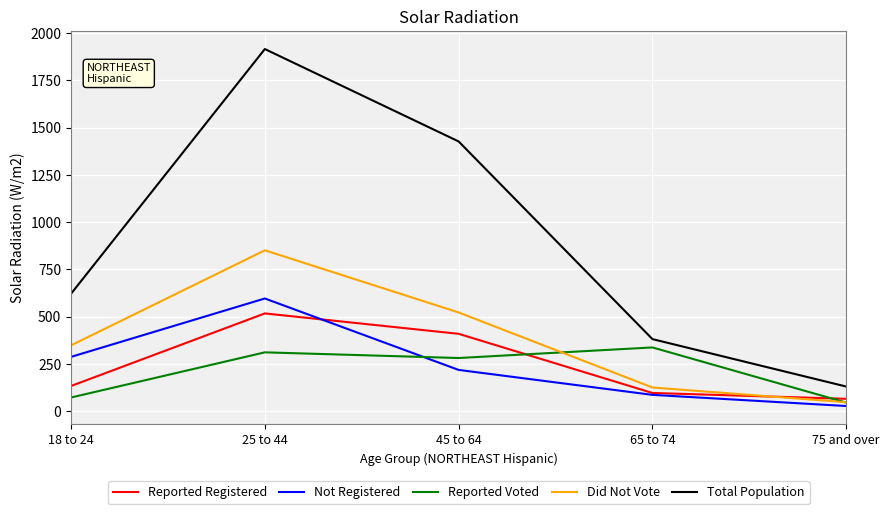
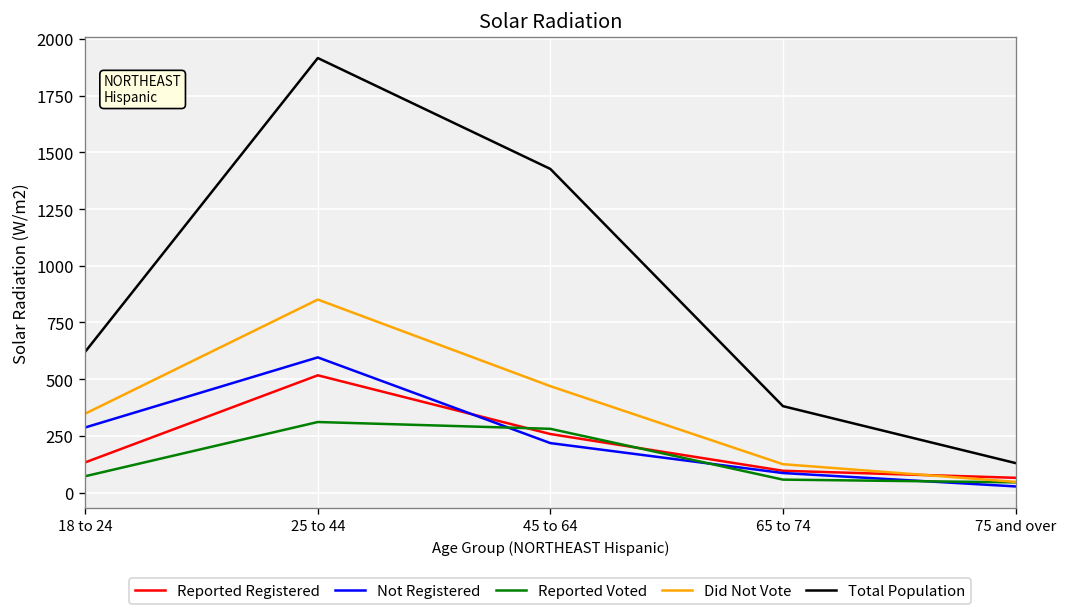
  {
    "Reported Registered": {
      "18 to 24": 130,
      "25 to 44": 520,
-     "45 to 64": 410,
+     "45 to 64": 260,
      "75 and over": 70
    },
    "Not Registered": {
      "18 to 24": 290,
      "25 to 44": 600,
      "45 to 64": 220,
      "75 and over": 30
    },
    "Reported Voted": {
      "18 to 24": 70,
      "25 to 44": 310,
      "45 to 64": 280,
-     "65 to 74": 340
+     "65 to 74": 60
    },
    "Did Not Vote": {
      "18 to 24": 350,
      "25 to 44": 850,
-     "45 to 64": 520,
+     "45 to 64": 470,
      "65 to 74": 130
    },
    "Total Population": {
      "18 to 24": 620,
      "25 to 44": 1920,
      "45 to 64": 1430,
      "65 to 74": 380,
      "75 and over": 130
    }
  }
